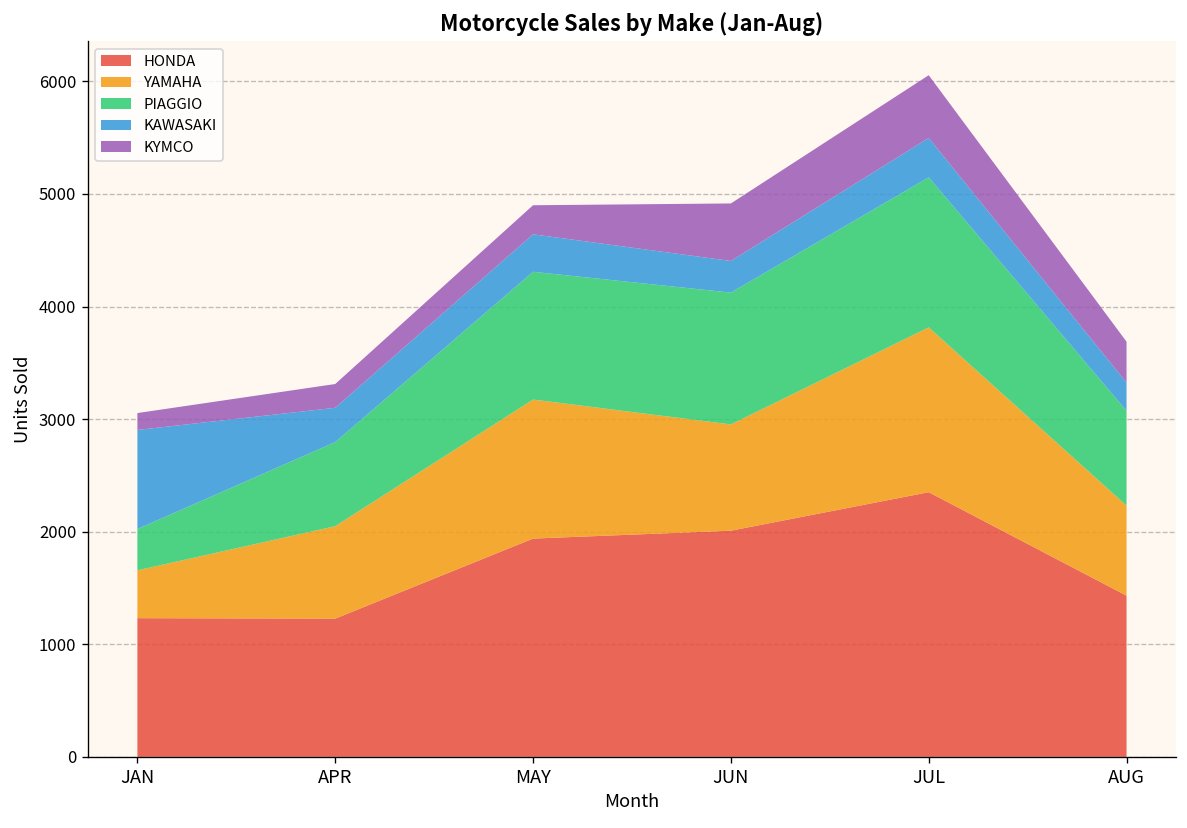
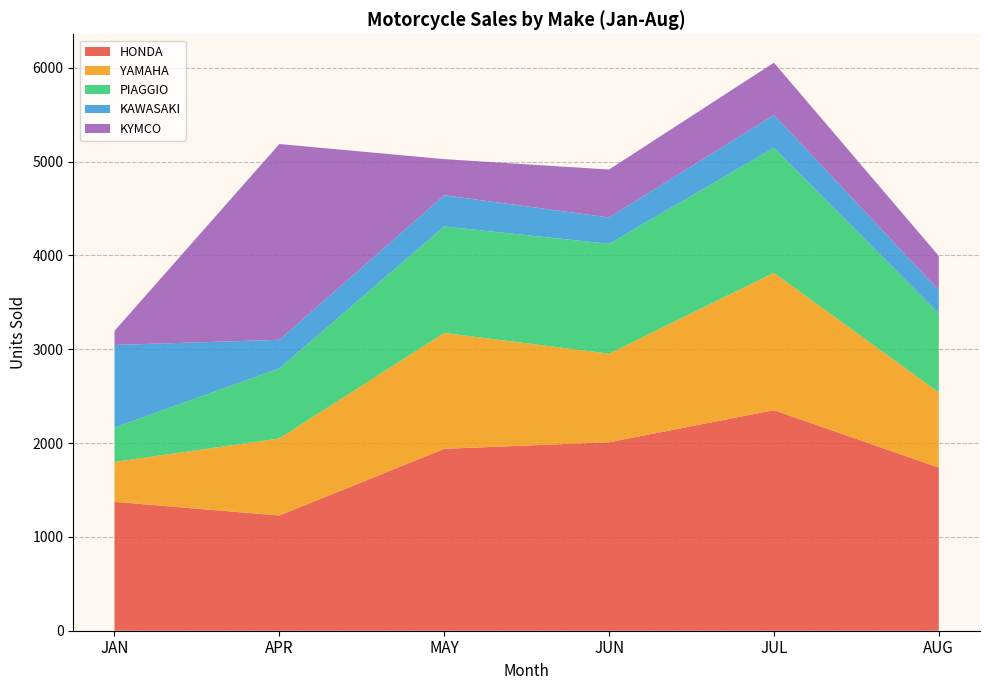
  {
    "HONDA": {
-     "JAN": 1200,
+     "JAN": 1400,
      "APR": 1200,
      "MAY": 1900,
      "JUN": 2000,
      "JUL": 2400,
-     "AUG": 1400
+     "AUG": 1700
    },
    "YAMAHA": {
      "JAN": 400,
      "APR": 800,
      "MAY": 1200,
      "JUN": 900,
      "JUL": 1500,
      "AUG": 800
    },
    "PIAGGIO": {
      "JAN": 400,
      "APR": 700,
      "MAY": 1100,
      "JUN": 1200,
      "JUL": 1300,
      "AUG": 800
    },
    "KAWASAKI": {
      "JAN": 900,
      "APR": 300,
      "MAY": 300,
      "JUN": 300,
      "JUL": 400,
      "AUG": 300
    },
    "KYMCO": {
      "JAN": 200,
-     "APR": 200,
-     "MAY": 300,
+     "APR": 2100,
+     "MAY": 400,
      "JUN": 500,
      "JUL": 600,
      "AUG": 400
    }
  }
